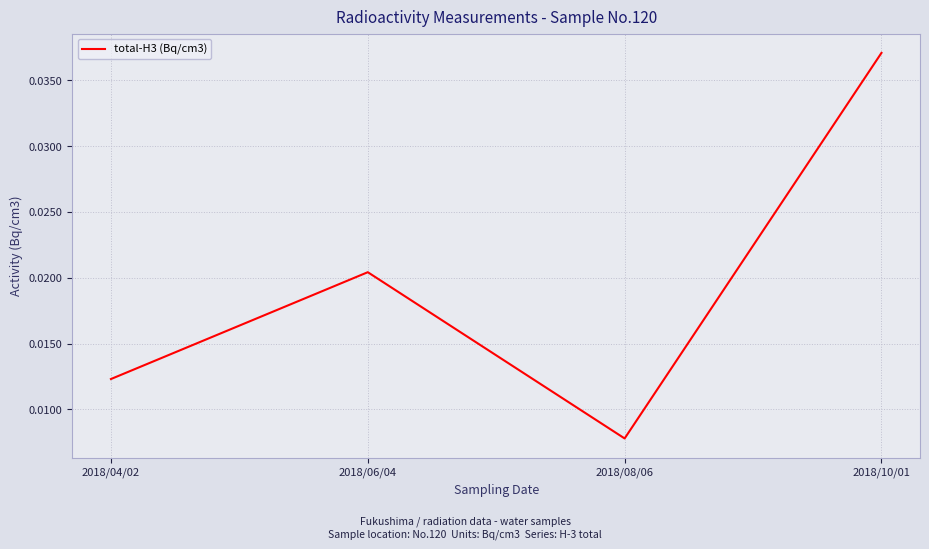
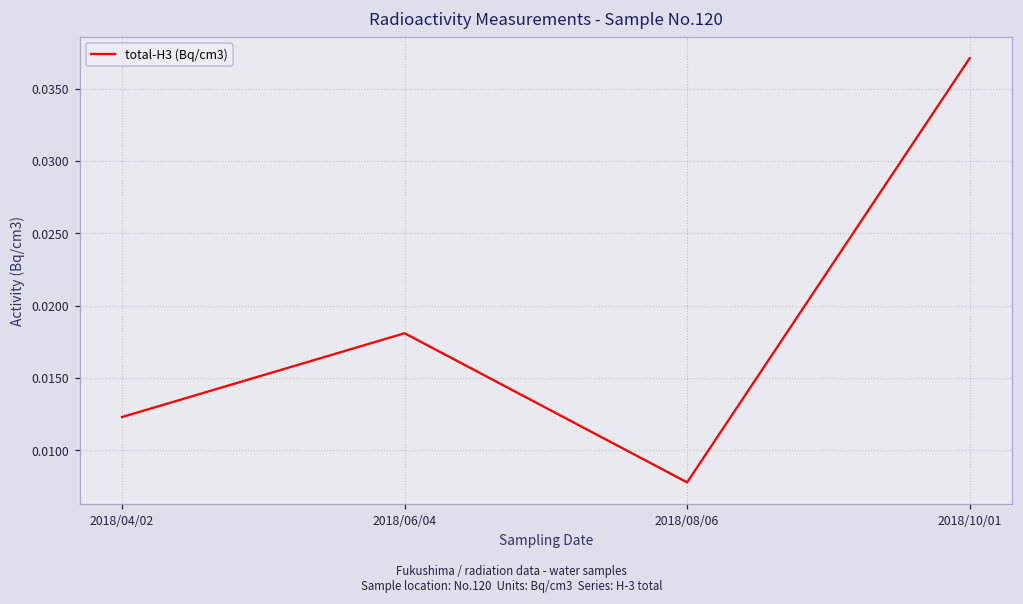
  {
    "2018/04/02": 0.0123,
-   "2018/06/04": 0.0204,
+   "2018/06/04": 0.0181,
    "2018/08/06": 0.0078,
    "2018/10/01": 0.0371
  }
